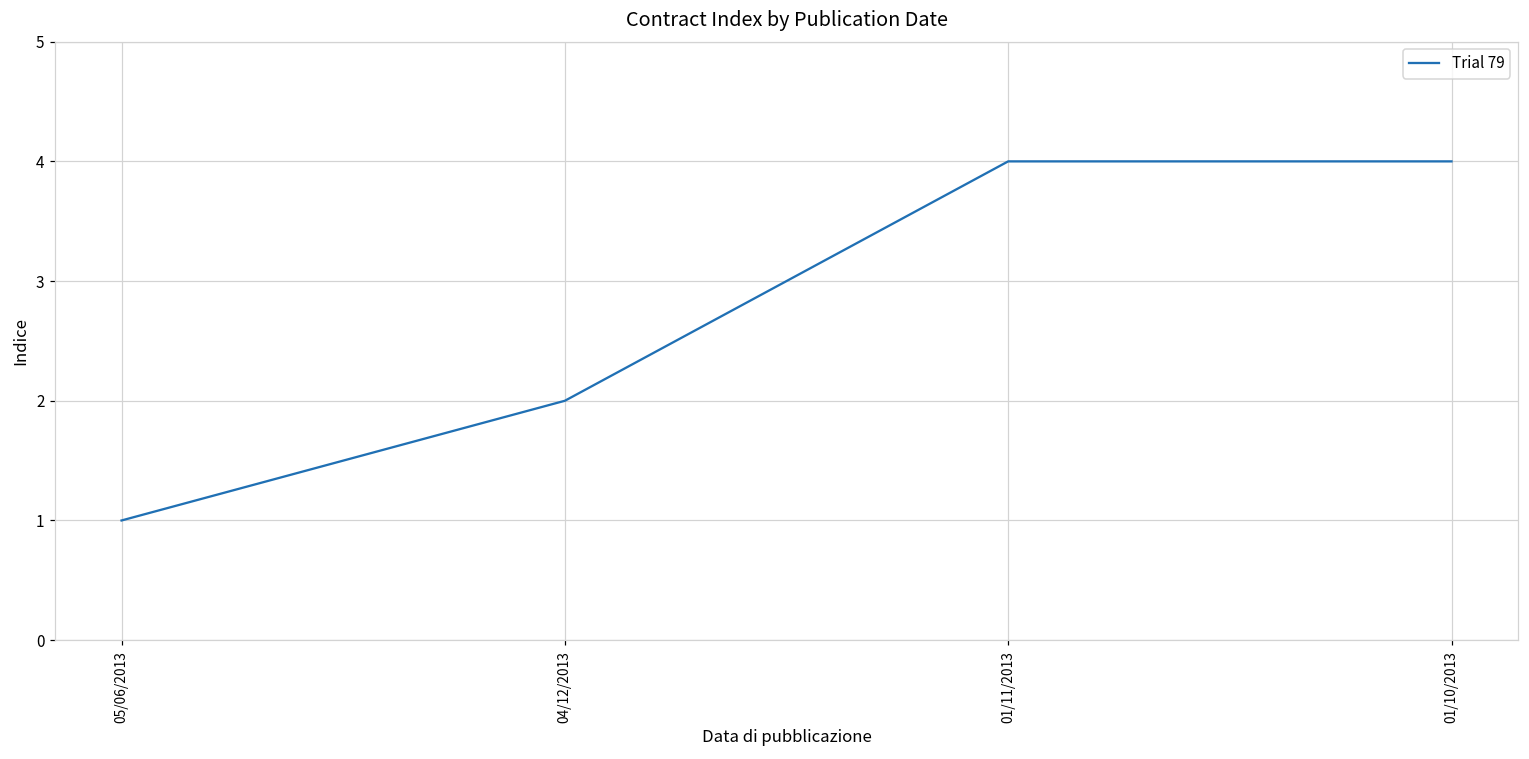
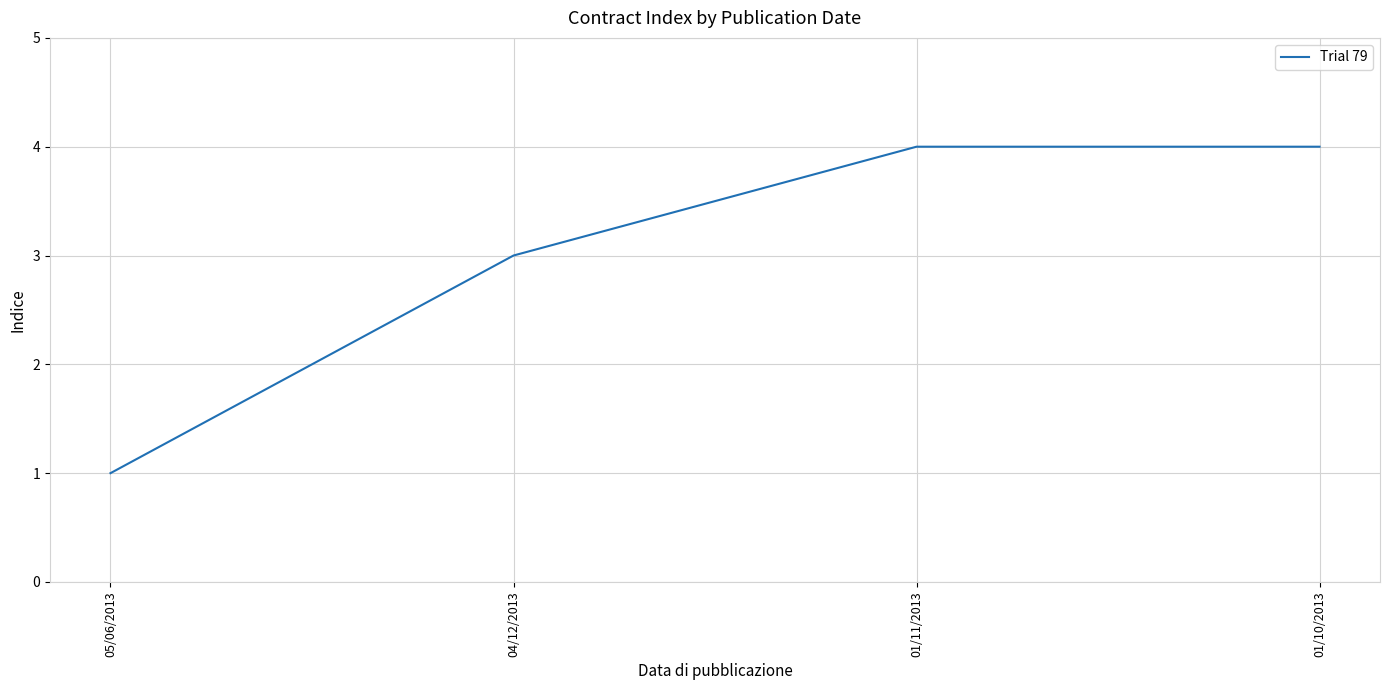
  {
    "05/06/2013": 1,
-   "04/12/2013": 2,
+   "04/12/2013": 3,
    "01/11/2013": 4,
    "01/10/2013": 4
  }
